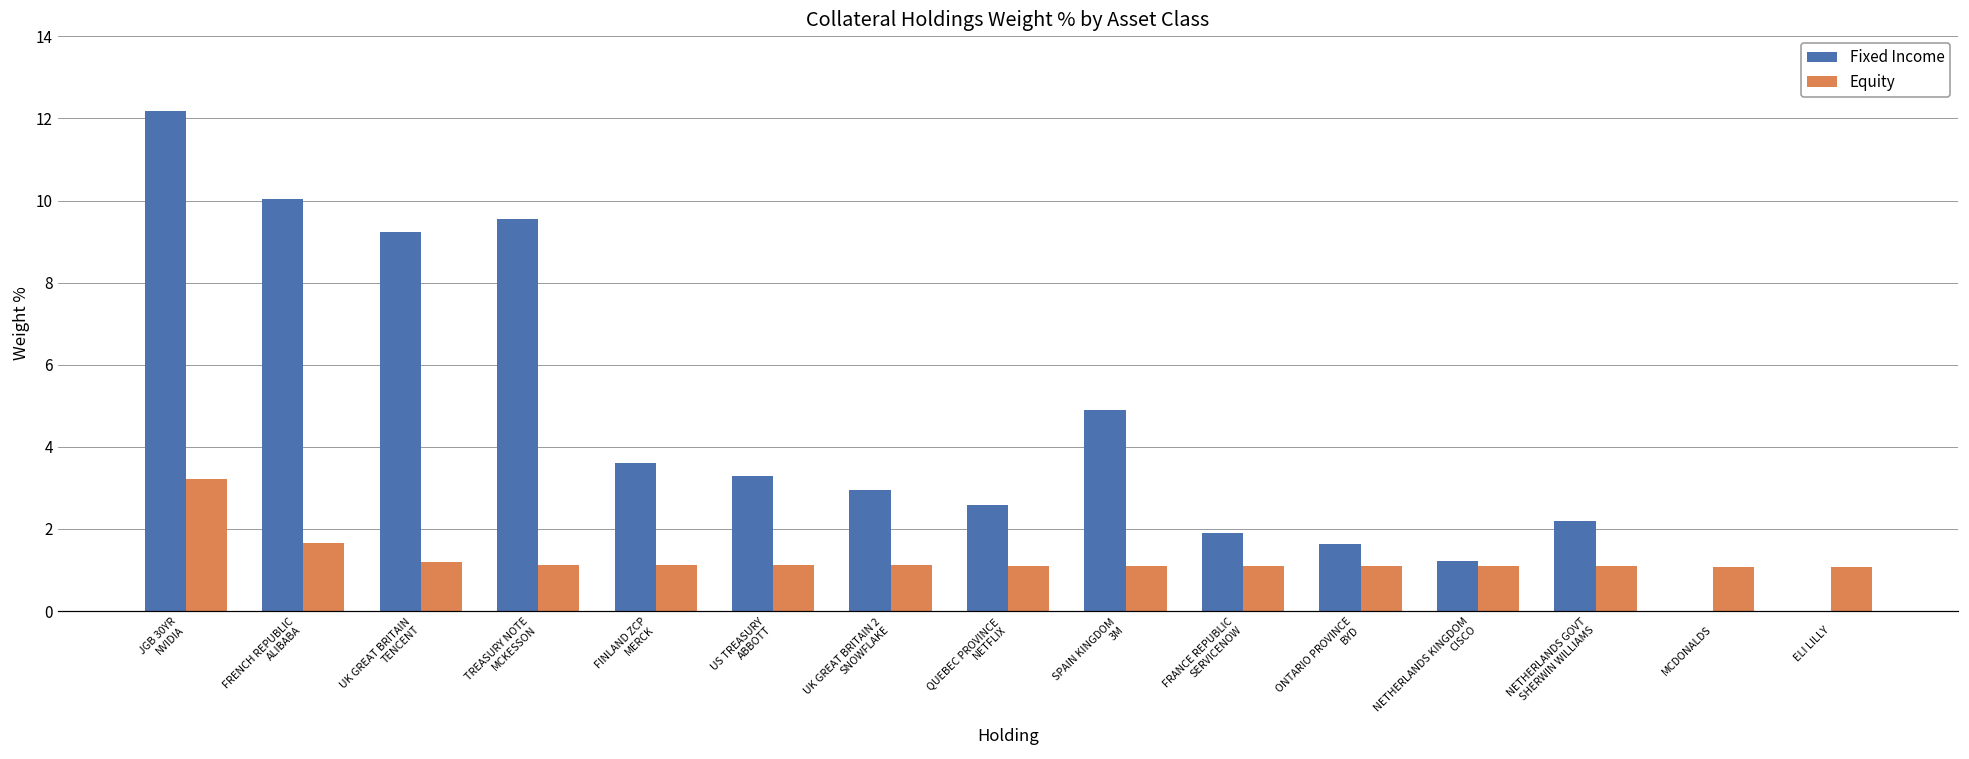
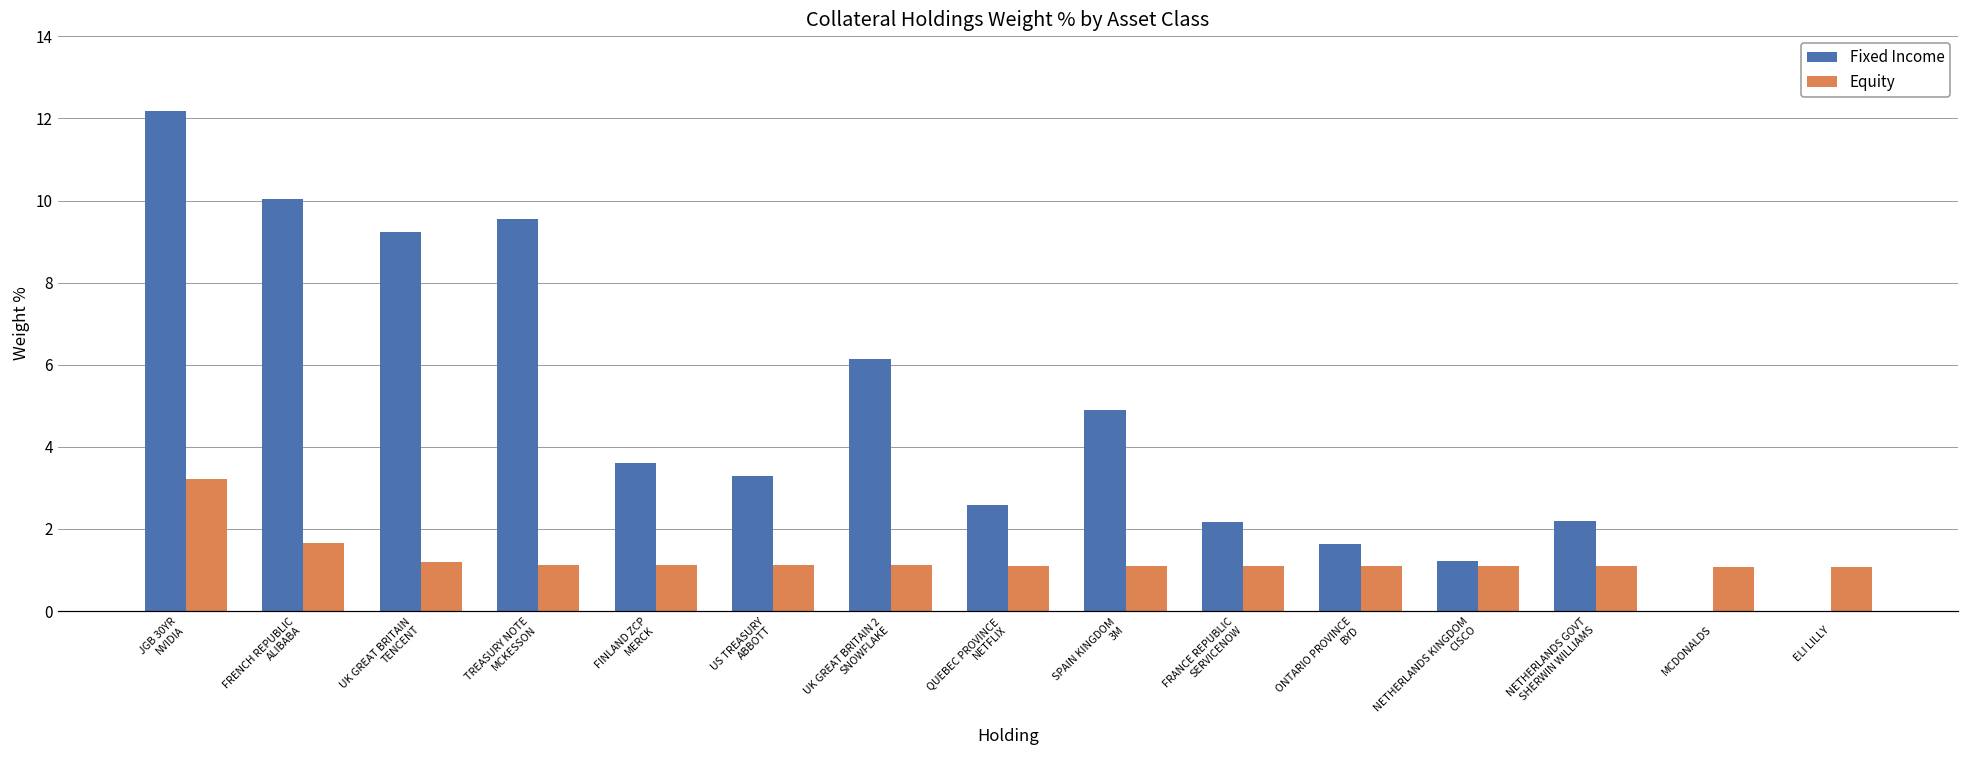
  {
    "Fixed Income": {
      "JGB 30YR NVIDIA": 12.2,
      "FRENCH REPUBLIC ALIBABA": 10.0,
      "UK GREAT BRITAIN TENCENT": 9.2,
      "TREASURY NOTE MCKESSON": 9.6,
      "FINLAND ZCP MERCK": 3.6,
      "US TREASURY ABBOTT": 3.3,
-     "UK GREAT BRITAIN 2 SNOWFLAKE": 3.0,
+     "UK GREAT BRITAIN 2 SNOWFLAKE": 6.2,
      "QUEBEC PROVINCE NETFLIX": 2.6,
      "SPAIN KINGDOM 3M": 4.9,
-     "FRANCE REPUBLIC SERVICENOW": 1.9,
+     "FRANCE REPUBLIC SERVICENOW": 2.2,
      "ONTARIO PROVINCE BYD": 1.6,
      "NETHERLANDS KINGDOM CISCO": 1.2,
      "NETHERLANDS GOVT SHERWIN WILLIAMS": 2.2,
      "MCDONALDS": 0.0,
      "ELI LILLY": 0.0
    },
    "Equity": {
      "JGB 30YR NVIDIA": 3.2,
      "FRENCH REPUBLIC ALIBABA": 1.7,
      "UK GREAT BRITAIN TENCENT": 1.2,
      "TREASURY NOTE MCKESSON": 1.1,
      "FINLAND ZCP MERCK": 1.1,
      "US TREASURY ABBOTT": 1.1,
      "UK GREAT BRITAIN 2 SNOWFLAKE": 1.1,
      "QUEBEC PROVINCE NETFLIX": 1.1,
      "SPAIN KINGDOM 3M": 1.1,
      "FRANCE REPUBLIC SERVICENOW": 1.1,
      "ONTARIO PROVINCE BYD": 1.1,
      "NETHERLANDS KINGDOM CISCO": 1.1,
      "NETHERLANDS GOVT SHERWIN WILLIAMS": 1.1,
      "MCDONALDS": 1.1,
      "ELI LILLY": 1.1
    }
  }
